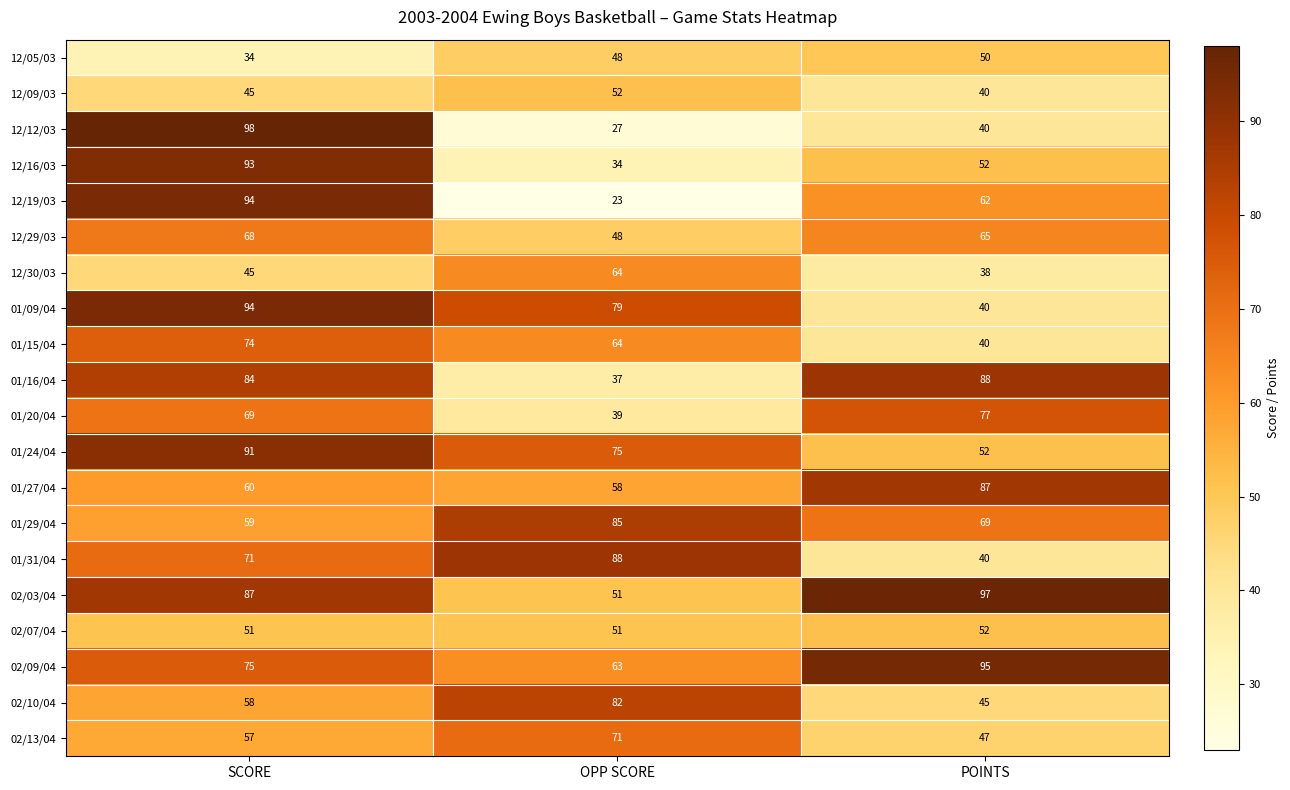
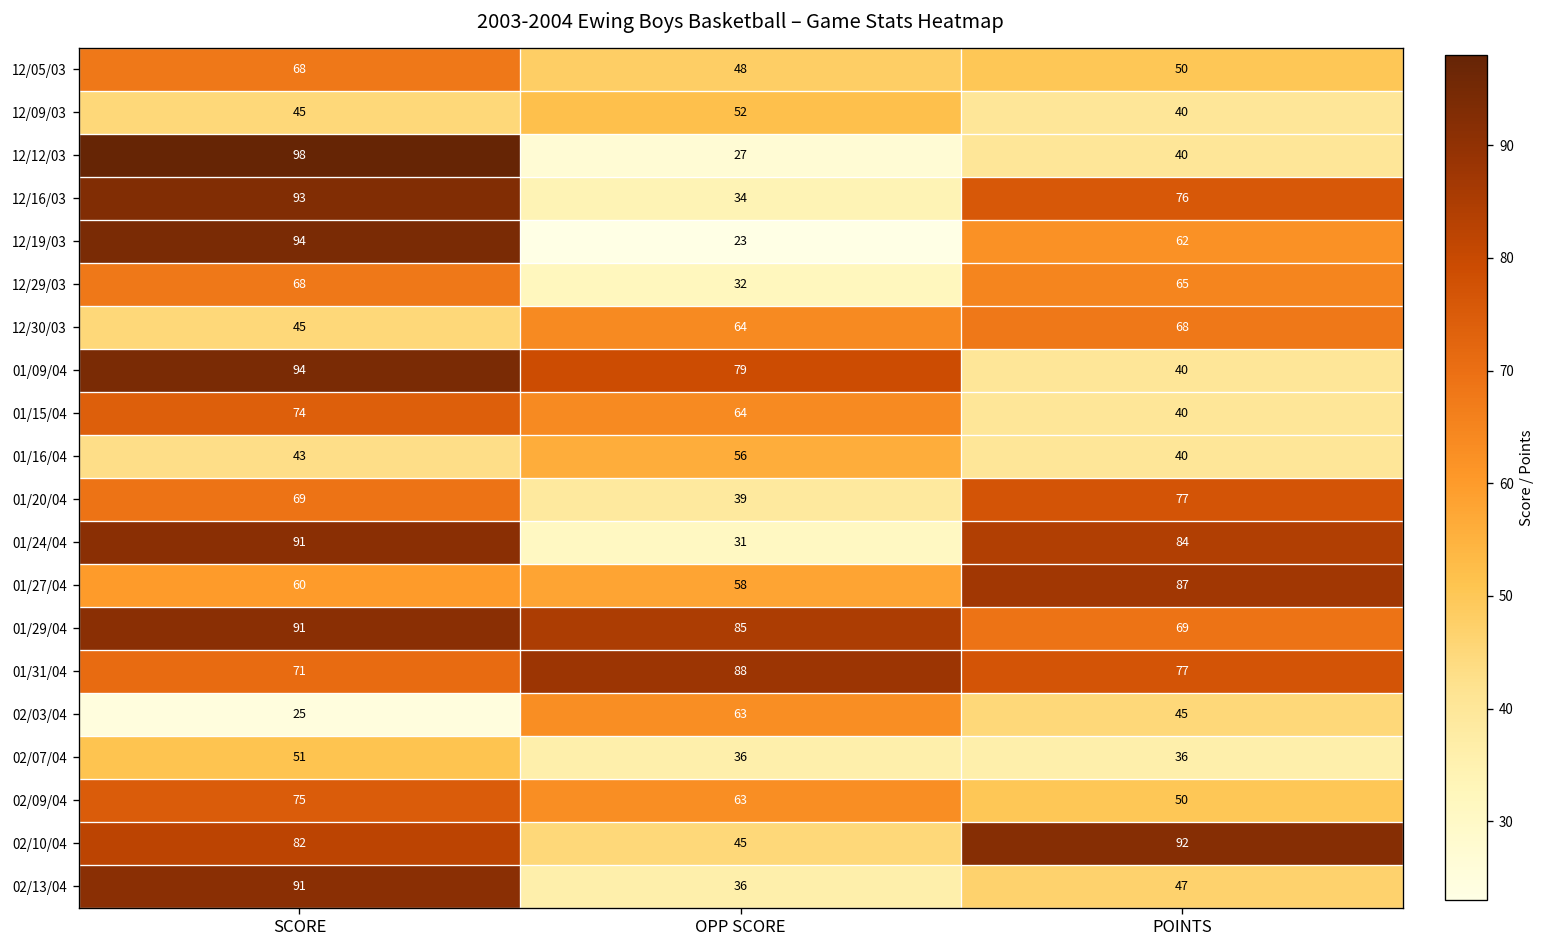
  {
    "12/05/03": {
-     "SCORE": 34,
+     "SCORE": 68,
      "OPP SCORE": 48,
      "POINTS": 50
    },
    "12/09/03": {
      "SCORE": 45,
      "OPP SCORE": 52,
      "POINTS": 40
    },
    "12/12/03": {
      "SCORE": 98,
      "OPP SCORE": 27,
      "POINTS": 40
    },
    "12/16/03": {
      "SCORE": 93,
      "OPP SCORE": 34,
-     "POINTS": 52
+     "POINTS": 76
    },
    "12/19/03": {
      "SCORE": 94,
      "OPP SCORE": 23,
      "POINTS": 62
    },
    "12/29/03": {
      "SCORE": 68,
-     "OPP SCORE": 48,
+     "OPP SCORE": 32,
      "POINTS": 65
    },
    "12/30/03": {
      "SCORE": 45,
      "OPP SCORE": 64,
-     "POINTS": 38
+     "POINTS": 68
    },
    "01/09/04": {
      "SCORE": 94,
      "OPP SCORE": 79,
      "POINTS": 40
    },
    "01/15/04": {
      "SCORE": 74,
      "OPP SCORE": 64,
      "POINTS": 40
    },
    "01/16/04": {
-     "SCORE": 84,
-     "OPP SCORE": 37,
-     "POINTS": 88
+     "SCORE": 43,
+     "OPP SCORE": 56,
+     "POINTS": 40
    },
    "01/20/04": {
      "SCORE": 69,
      "OPP SCORE": 39,
      "POINTS": 77
    },
    "01/24/04": {
      "SCORE": 91,
-     "OPP SCORE": 75,
-     "POINTS": 52
+     "OPP SCORE": 31,
+     "POINTS": 84
    },
    "01/27/04": {
      "SCORE": 60,
      "OPP SCORE": 58,
      "POINTS": 87
    },
    "01/29/04": {
-     "SCORE": 59,
+     "SCORE": 91,
      "OPP SCORE": 85,
      "POINTS": 69
    },
    "01/31/04": {
      "SCORE": 71,
      "OPP SCORE": 88,
-     "POINTS": 40
+     "POINTS": 77
    },
    "02/03/04": {
-     "SCORE": 87,
-     "OPP SCORE": 51,
-     "POINTS": 97
+     "SCORE": 25,
+     "OPP SCORE": 63,
+     "POINTS": 45
    },
    "02/07/04": {
      "SCORE": 51,
-     "OPP SCORE": 51,
-     "POINTS": 52
+     "OPP SCORE": 36,
+     "POINTS": 36
    },
    "02/09/04": {
      "SCORE": 75,
      "OPP SCORE": 63,
-     "POINTS": 95
+     "POINTS": 50
    },
    "02/10/04": {
-     "SCORE": 58,
-     "OPP SCORE": 82,
-     "POINTS": 45
+     "SCORE": 82,
+     "OPP SCORE": 45,
+     "POINTS": 92
    },
    "02/13/04": {
-     "SCORE": 57,
-     "OPP SCORE": 71,
+     "SCORE": 91,
+     "OPP SCORE": 36,
      "POINTS": 47
    }
  }
